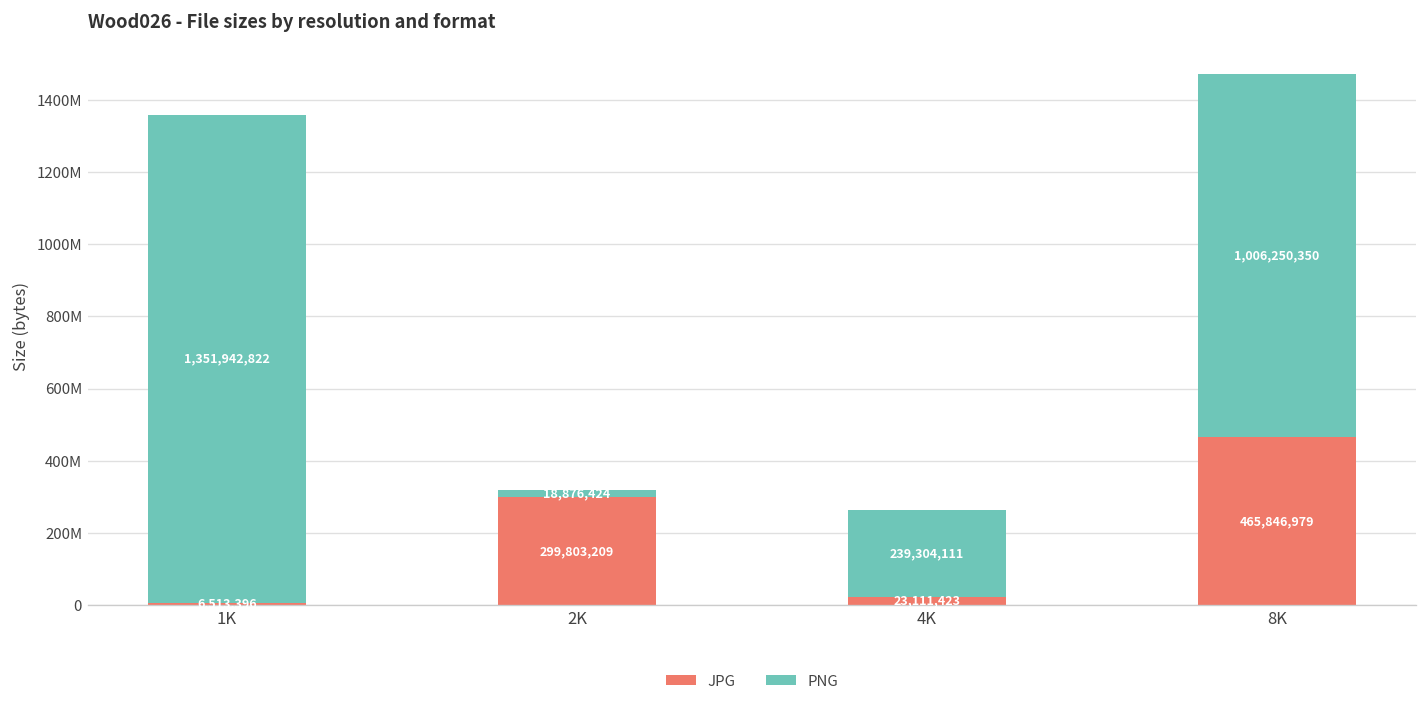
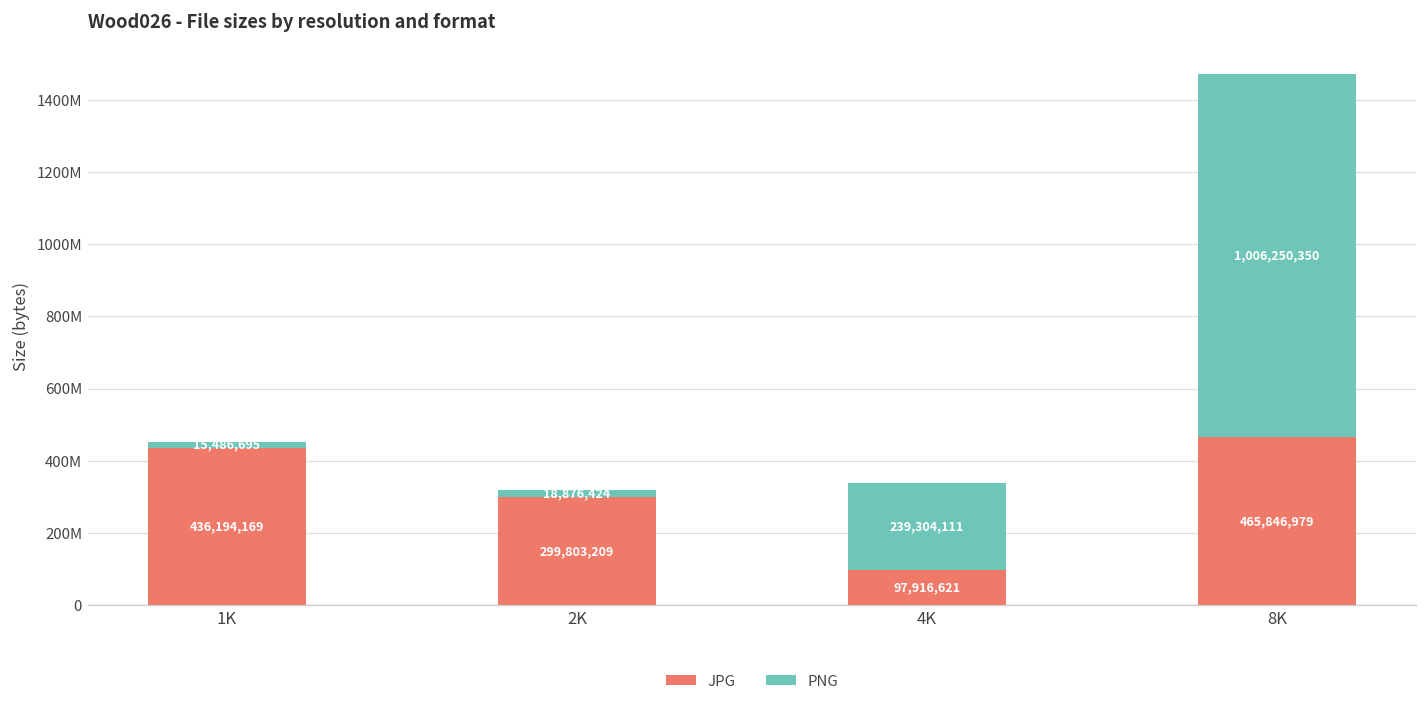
  {
    "JPG": {
-     "1K": "6,513,396",
+     "1K": "436,194,169",
      "2K": "299,803,209",
-     "4K": "23,111,423",
+     "4K": "97,916,621",
      "8K": "465,846,979"
    },
    "PNG": {
-     "1K": "1,351,942,822",
+     "1K": "15,486,695",
      "2K": "18,876,424",
      "4K": "239,304,111",
      "8K": "1,006,250,350"
    }
  }
